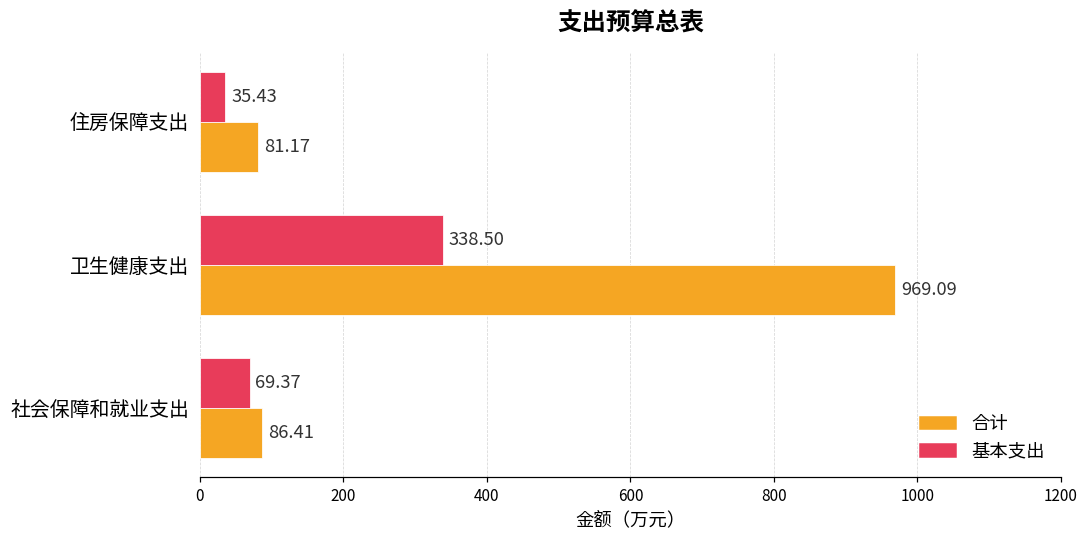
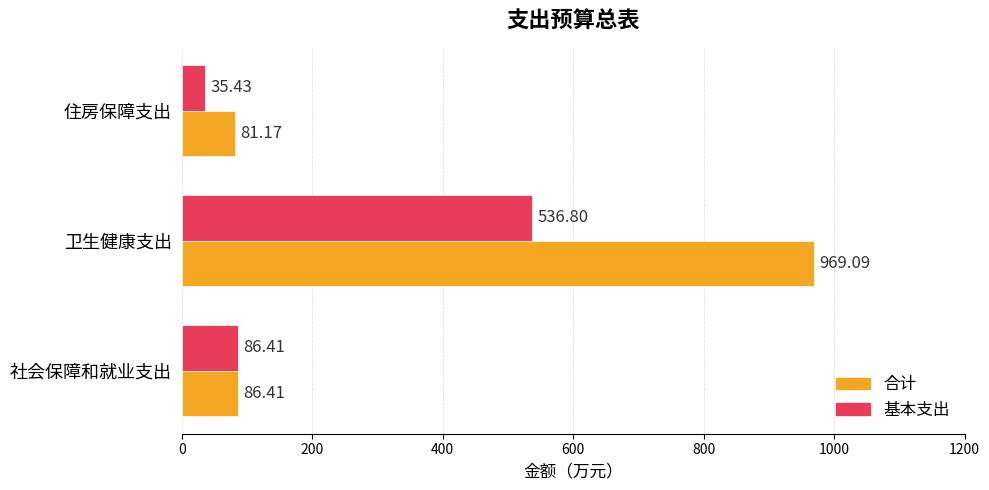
  {
    "合计": {
      "住房保障支出": 81.17,
      "卫生健康支出": 969.09,
      "社会保障和就业支出": 86.41
    },
    "基本支出": {
      "住房保障支出": 35.43,
-     "卫生健康支出": 338.50,
-     "社会保障和就业支出": 69.37
+     "卫生健康支出": 536.80,
+     "社会保障和就业支出": 86.41
    }
  }
